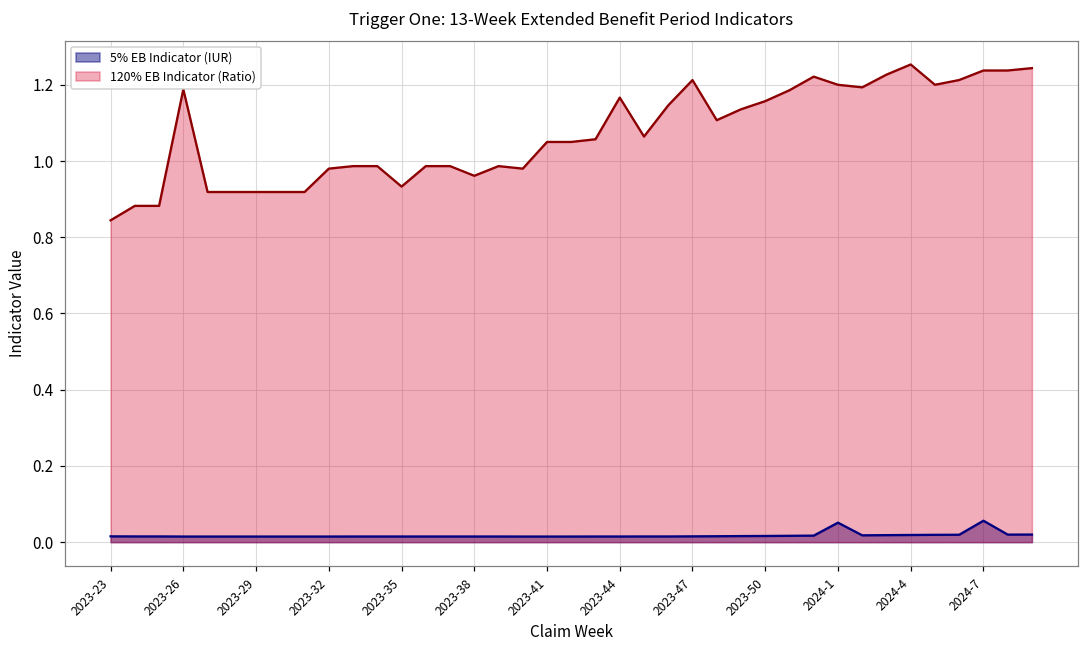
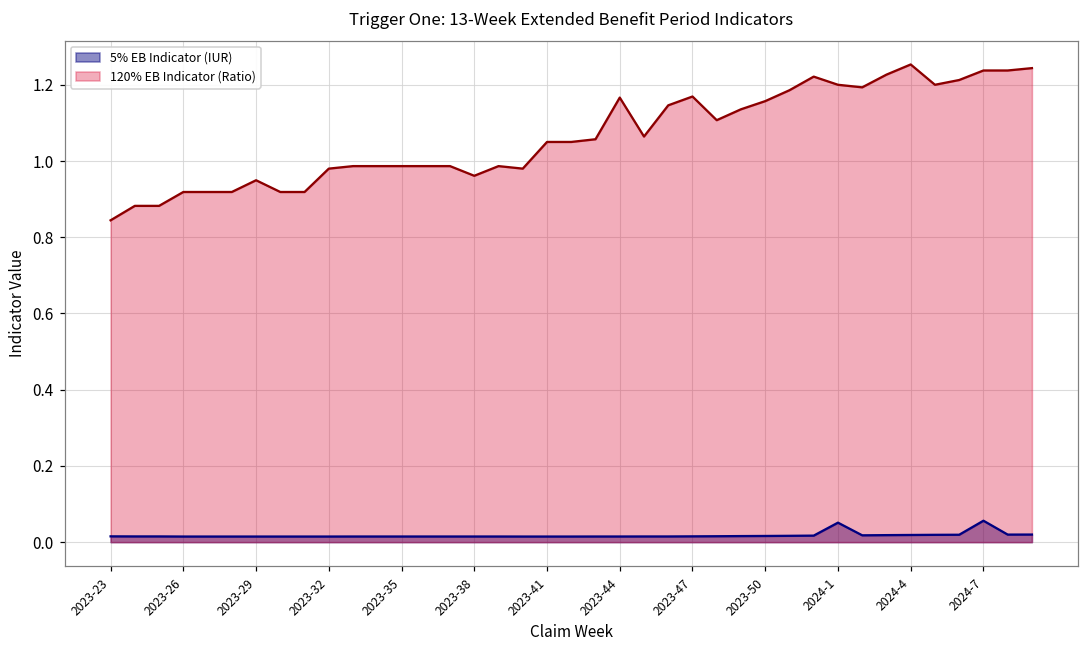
  {
    "5% EB Indicator (IUR)": {
      "2023-23": 0.02,
      "2023-26": 0.01,
      "2023-29": 0.01,
      "2023-32": 0.01,
      "2023-35": 0.01,
      "2023-38": 0.01,
      "2023-41": 0.01,
      "2023-44": 0.01,
      "2023-47": 0.02,
      "2023-50": 0.02,
      "2024-1": 0.05,
      "2024-4": 0.02,
      "2024-7": 0.06
    },
    "120% EB Indicator (Ratio)": {
      "2023-23": 0.84,
-     "2023-26": 1.19,
-     "2023-29": 0.92,
+     "2023-26": 0.92,
+     "2023-29": 0.95,
      "2023-32": 0.98,
-     "2023-35": 0.93,
+     "2023-35": 0.99,
      "2023-38": 0.96,
      "2023-41": 1.05,
      "2023-44": 1.17,
-     "2023-47": 1.21,
+     "2023-47": 1.17,
      "2023-50": 1.16,
      "2024-1": 1.20,
      "2024-4": 1.25,
      "2024-7": 1.24
    }
  }
